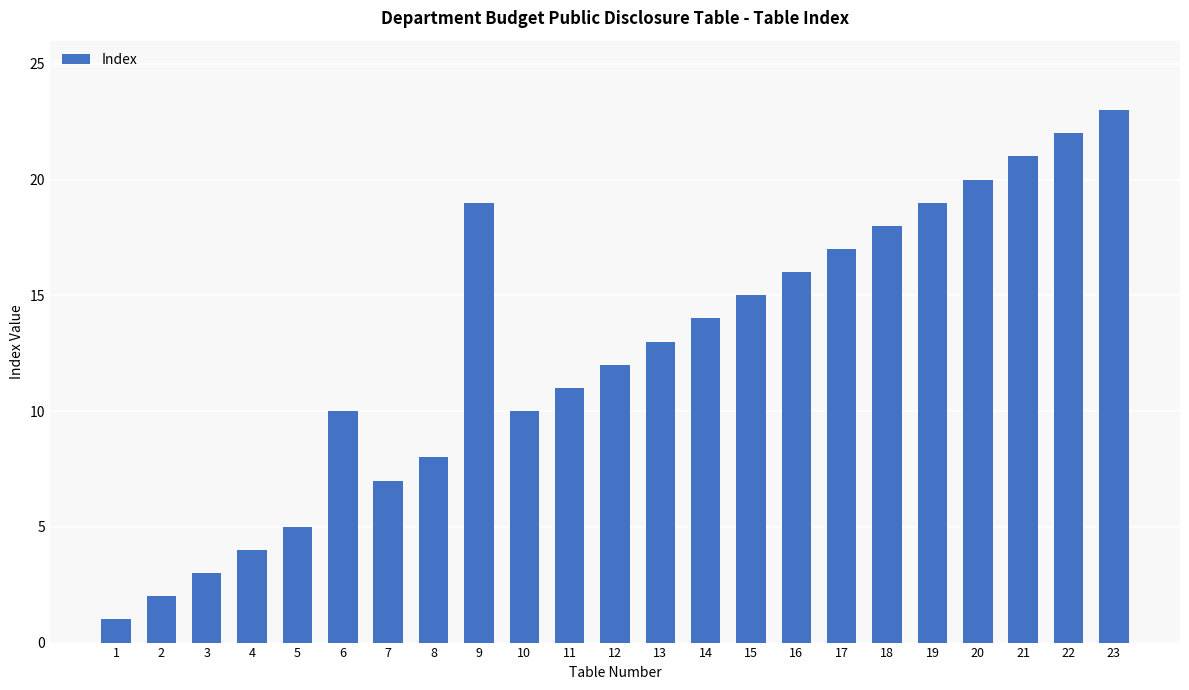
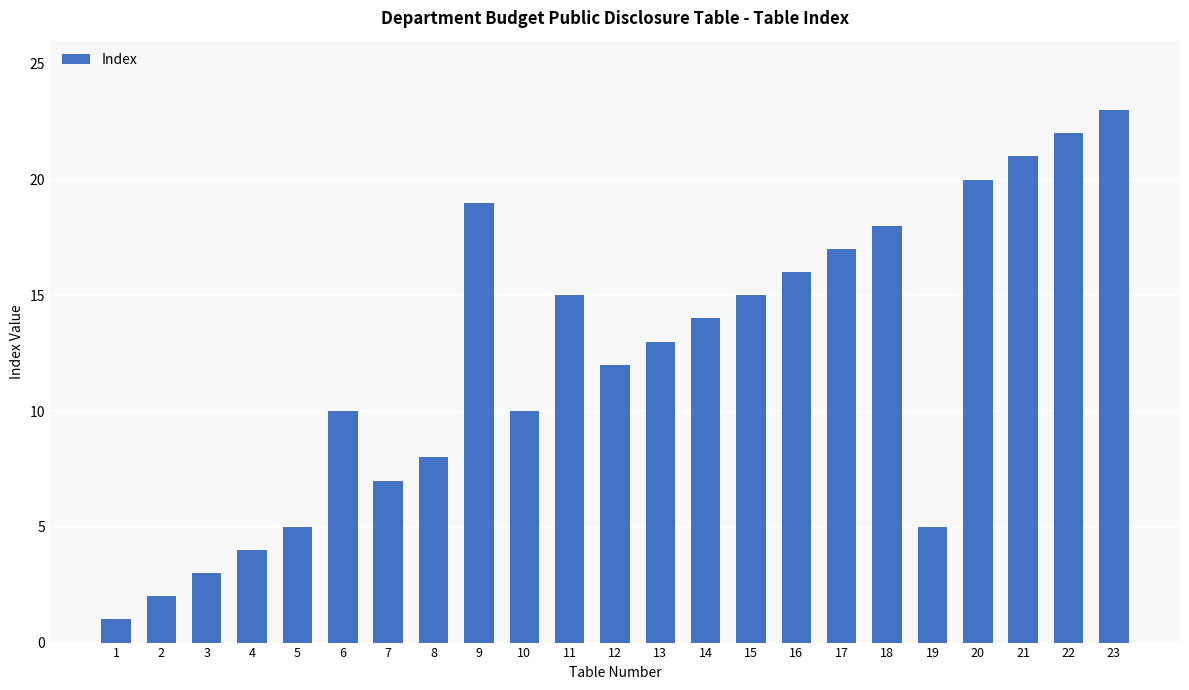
  {
    "1": 1,
    "2": 2,
    "3": 3,
    "4": 4,
    "5": 5,
    "6": 10,
    "7": 7,
    "8": 8,
    "9": 19,
    "10": 10,
-   "11": 11,
+   "11": 15,
    "12": 12,
    "13": 13,
    "14": 14,
    "15": 15,
    "16": 16,
    "17": 17,
    "18": 18,
-   "19": 19,
+   "19": 5,
    "20": 20,
    "21": 21,
    "22": 22,
    "23": 23
  }
